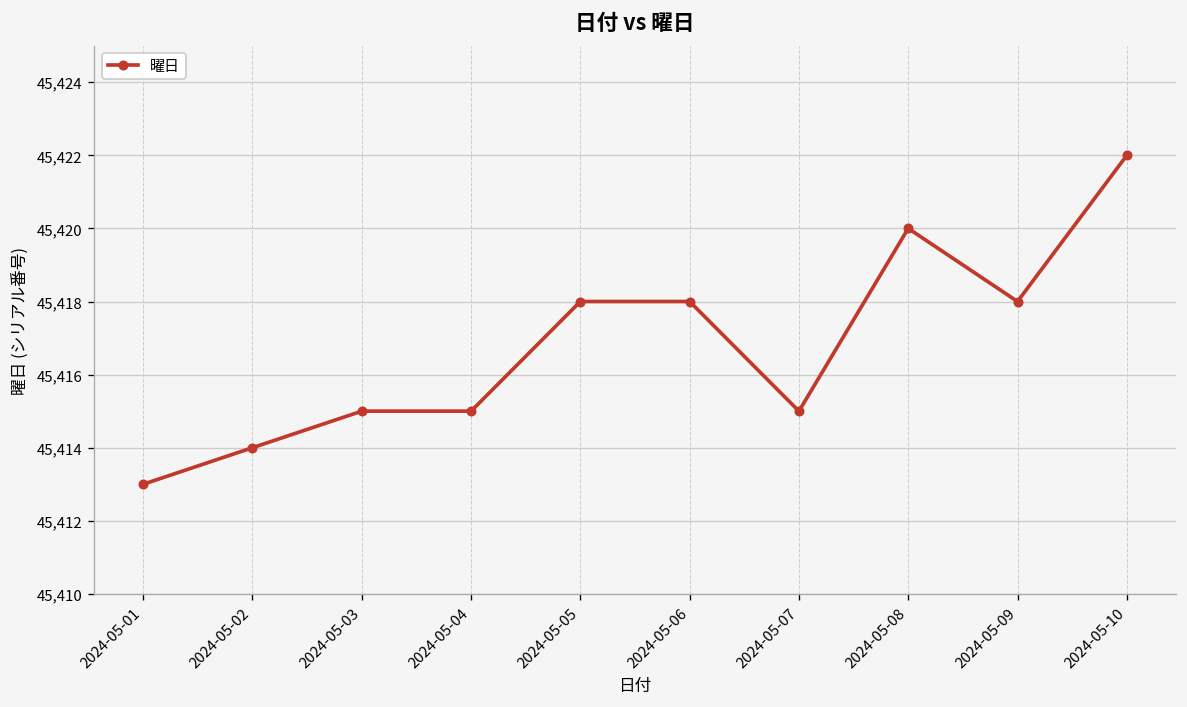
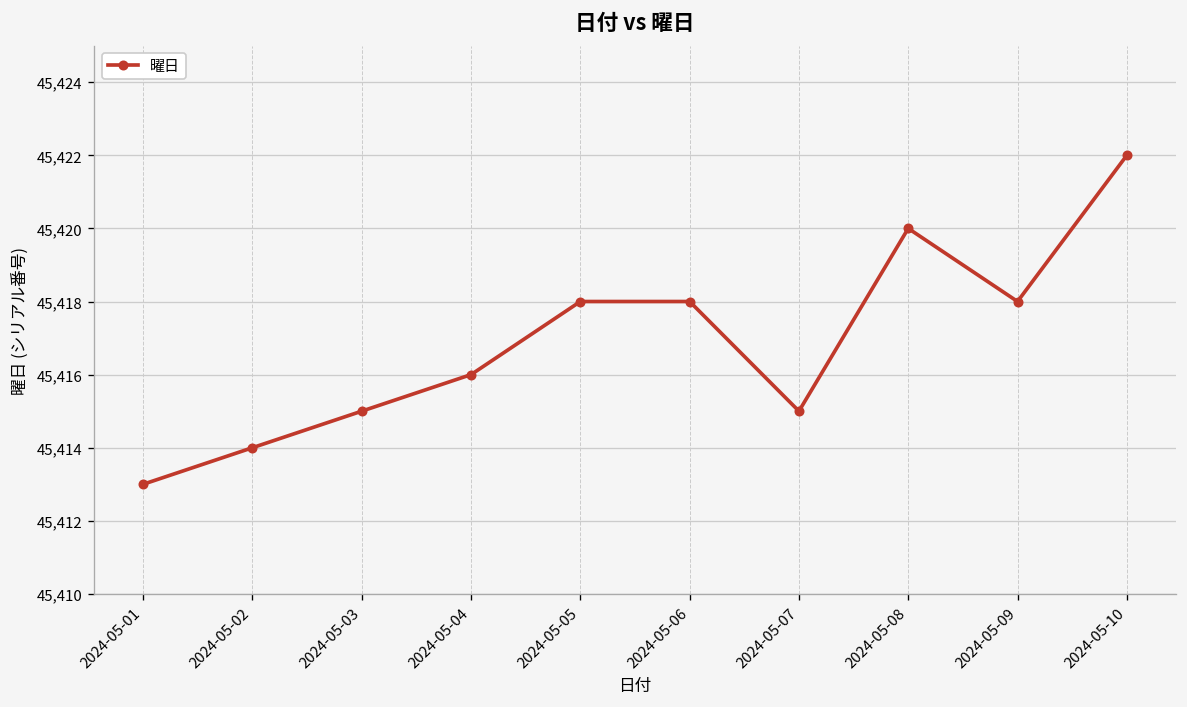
  {
    "2024-05-01": "45,413",
    "2024-05-02": "45,414",
    "2024-05-03": "45,415",
-   "2024-05-04": "45,415",
+   "2024-05-04": "45,416",
    "2024-05-05": "45,418",
    "2024-05-06": "45,418",
    "2024-05-07": "45,415",
    "2024-05-08": "45,420",
    "2024-05-09": "45,418",
    "2024-05-10": "45,422"
  }
